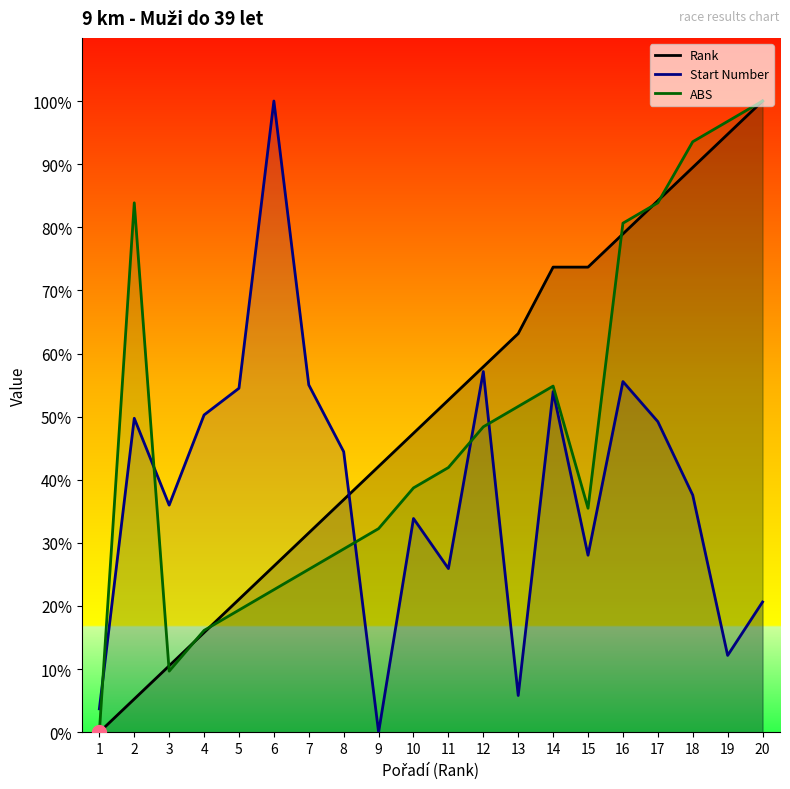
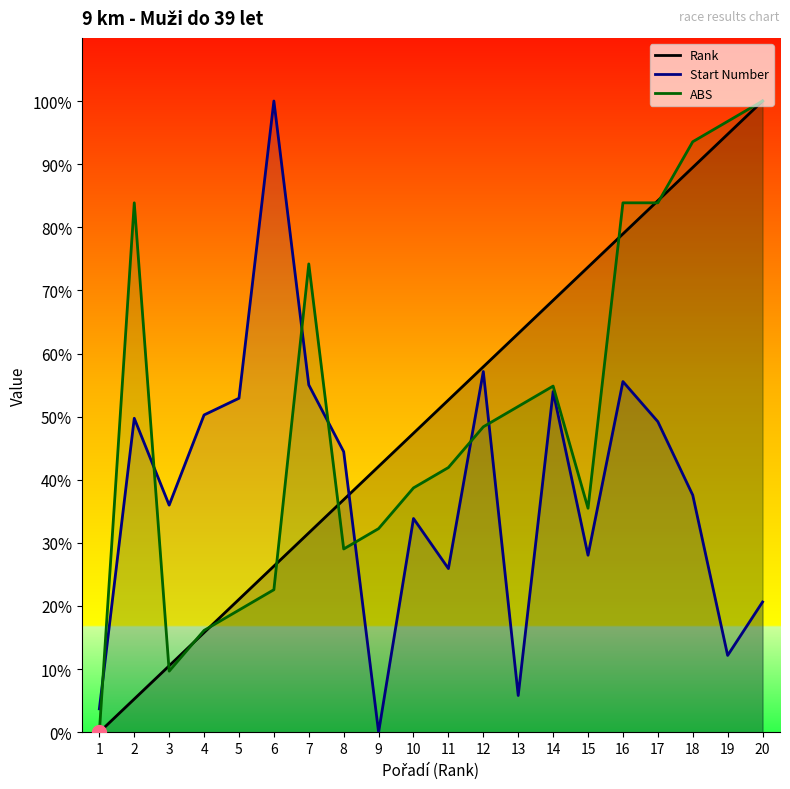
  {
    "Rank": {
      "2": "5%",
      "3": "11%",
      "5": "21%",
      "6": "26%",
      "7": "32%",
      "8": "37%",
      "9": "42%",
      "10": "47%",
      "11": "53%",
      "12": "58%",
      "13": "63%",
-     "14": "74%",
+     "14": "68%",
      "15": "74%",
      "16": "79%",
      "18": "89%",
      "19": "95%"
    },
    "Start Number": {
      "1": "4%",
      "2": "50%",
      "3": "36%",
      "4": "50%",
-     "5": "54%",
+     "5": "53%",
      "6": "100%",
      "7": "55%",
      "8": "44%",
      "9": "0%",
      "10": "34%",
      "11": "26%",
      "12": "57%",
      "13": "6%",
      "14": "54%",
      "15": "28%",
      "16": "56%",
      "17": "49%",
      "18": "38%",
      "19": "12%",
      "20": "21%"
    },
    "ABS": {
      "2": "84%",
      "3": "10%",
      "5": "19%",
      "6": "23%",
-     "7": "26%",
+     "7": "74%",
      "8": "29%",
      "9": "32%",
      "10": "39%",
      "11": "42%",
      "12": "48%",
      "13": "52%",
      "14": "55%",
      "15": "35%",
-     "16": "81%",
+     "16": "84%",
      "18": "94%",
      "19": "97%"
    }
  }
